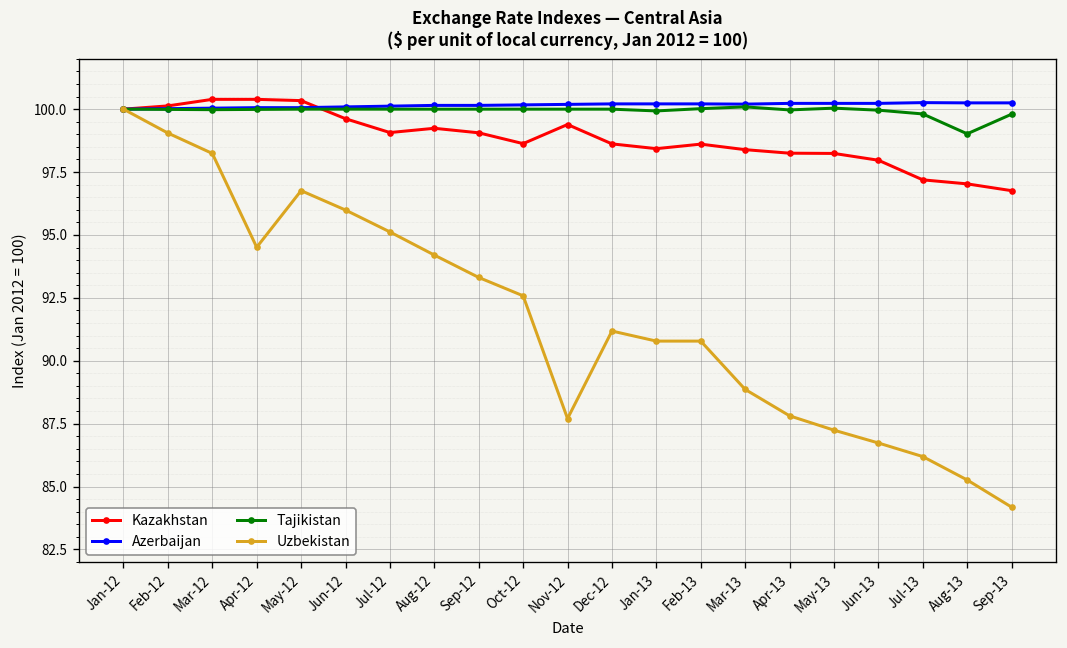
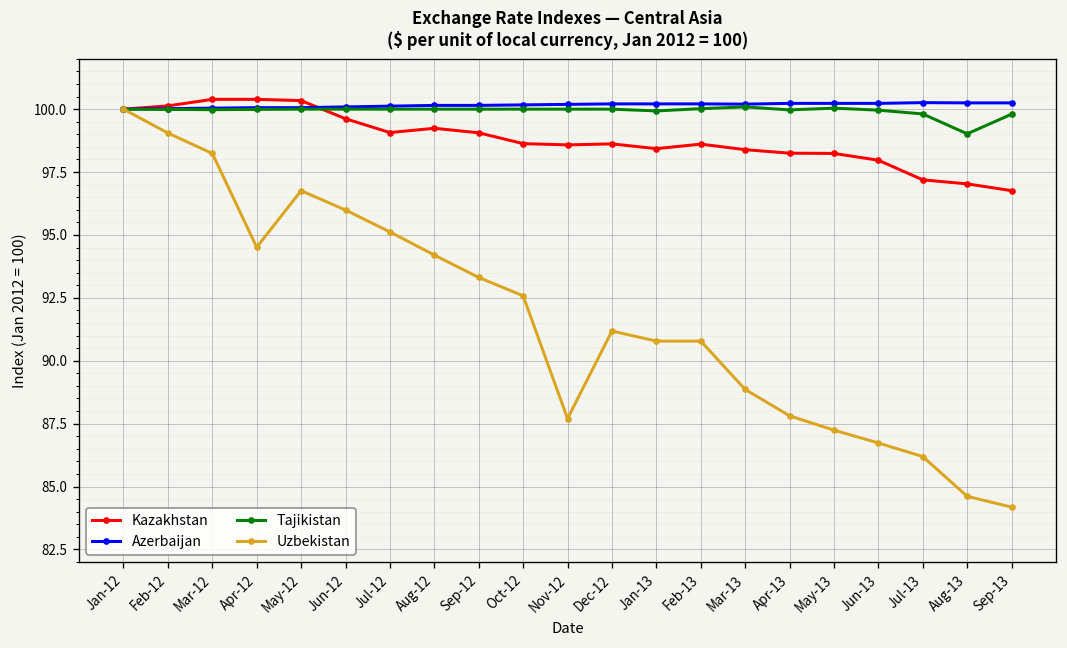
  {
    "Kazakhstan": {
      "Mar-12": 100.4,
      "Apr-12": 100.4,
      "May-12": 100.3,
      "Jun-12": 99.6,
      "Jul-12": 99.1,
      "Aug-12": 99.2,
      "Sep-12": 99.1,
      "Oct-12": 98.6,
-     "Nov-12": 99.4,
+     "Nov-12": 98.6,
      "Dec-12": 98.6,
      "Jan-13": 98.4,
      "Feb-13": 98.6,
      "Mar-13": 98.4,
      "Apr-13": 98.3,
      "May-13": 98.2,
      "Jun-13": 98.0,
      "Jul-13": 97.2,
      "Aug-13": 97.0,
      "Sep-13": 96.8
    },
    "Azerbaijan": {
      "Aug-12": 100.2,
      "Sep-12": 100.2,
      "Oct-12": 100.2,
      "Nov-12": 100.2,
      "Dec-12": 100.2,
      "Jan-13": 100.2,
      "Feb-13": 100.2,
      "Apr-13": 100.2,
      "May-13": 100.2,
      "Jun-13": 100.2,
      "Jul-13": 100.3,
      "Aug-13": 100.3,
      "Sep-13": 100.3
    },
    "Tajikistan": {
      "Aug-12": 100.0,
      "Sep-12": 100.0,
      "Oct-12": 100.0,
      "Nov-12": 100.0,
      "Dec-12": 100.0,
      "Jan-13": 99.9,
      "Feb-13": 100.0,
      "Apr-13": 100.0,
      "May-13": 100.0,
      "Jun-13": 100.0,
      "Jul-13": 99.8,
      "Aug-13": 99.0,
      "Sep-13": 99.8
    },
    "Uzbekistan": {
      "Feb-12": 99.1,
      "Mar-12": 98.2,
      "Apr-12": 94.5,
      "May-12": 96.8,
      "Jun-12": 96.0,
      "Jul-12": 95.1,
      "Aug-12": 94.2,
      "Sep-12": 93.3,
      "Oct-12": 92.6,
      "Nov-12": 87.7,
      "Dec-12": 91.2,
      "Jan-13": 90.8,
      "Feb-13": 90.8,
      "Mar-13": 88.9,
      "Apr-13": 87.8,
      "May-13": 87.2,
      "Jun-13": 86.7,
      "Jul-13": 86.2,
-     "Aug-13": 85.3,
+     "Aug-13": 84.6,
      "Sep-13": 84.2
    }
  }
